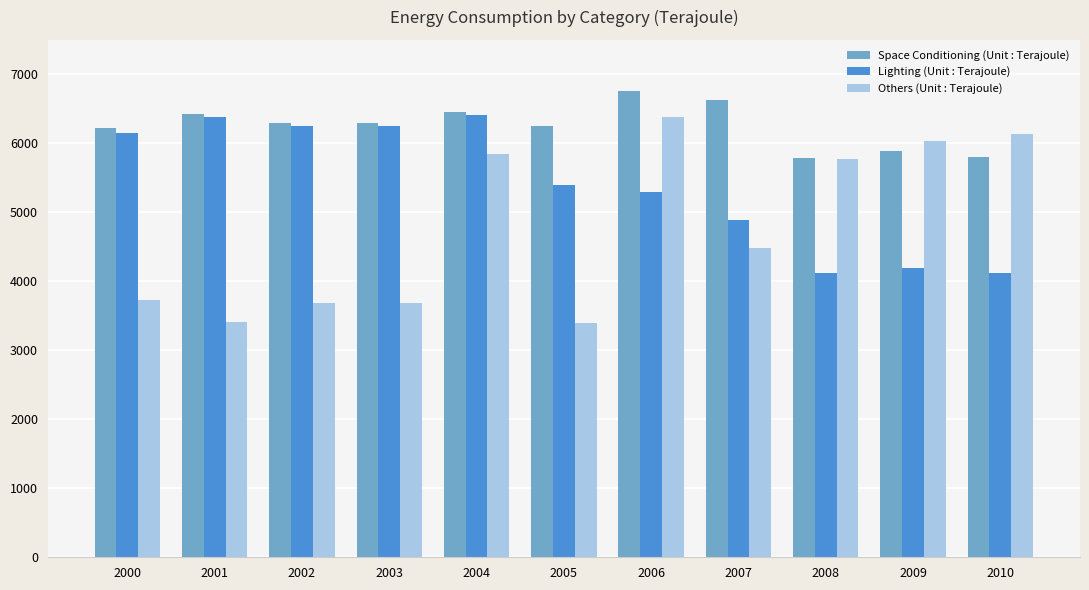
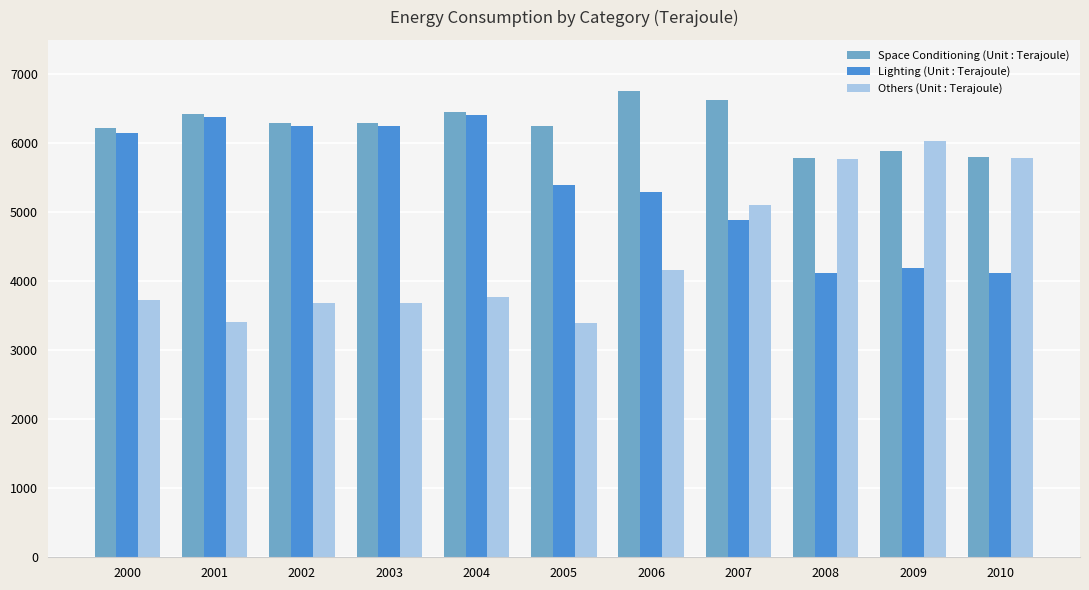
  {
    "Others (Unit : Terajoule)": {
      "2000": 3700,
      "2001": 3400,
      "2002": 3700,
      "2003": 3700,
-     "2004": 5900,
+     "2004": 3800,
      "2005": 3400,
-     "2006": 6400,
-     "2007": 4500,
+     "2006": 4200,
+     "2007": 5100,
      "2008": 5800,
      "2009": 6000,
-     "2010": 6100
+     "2010": 5800
    }
  }
